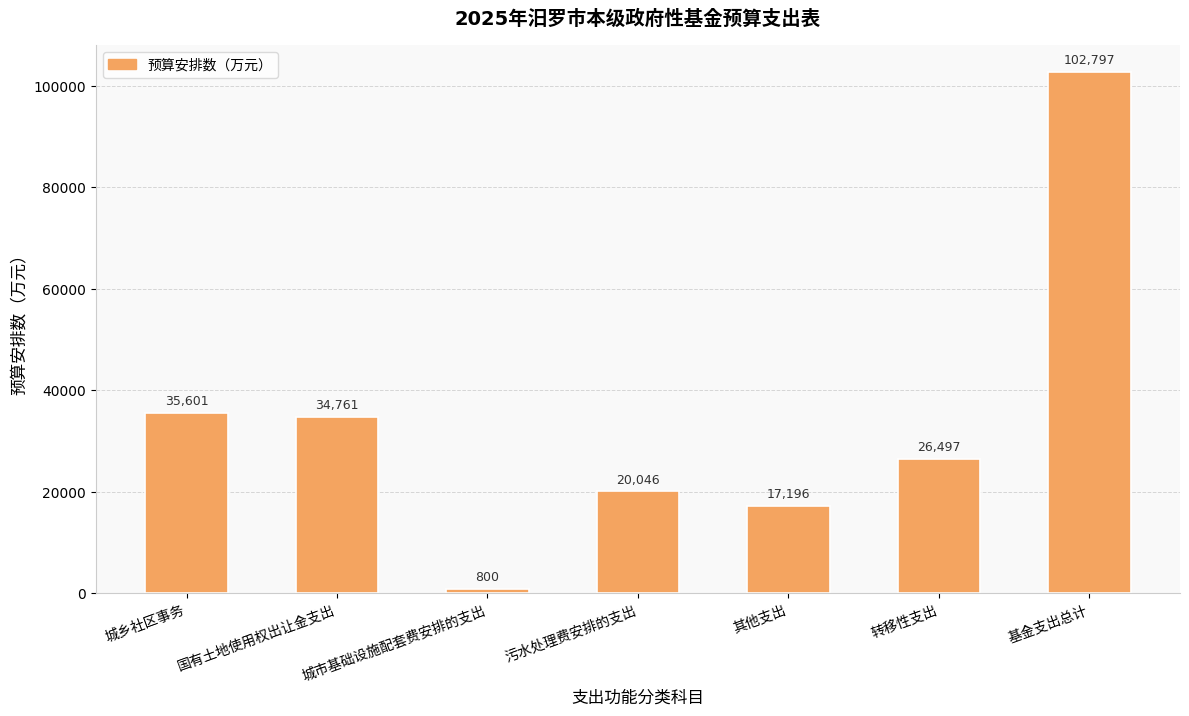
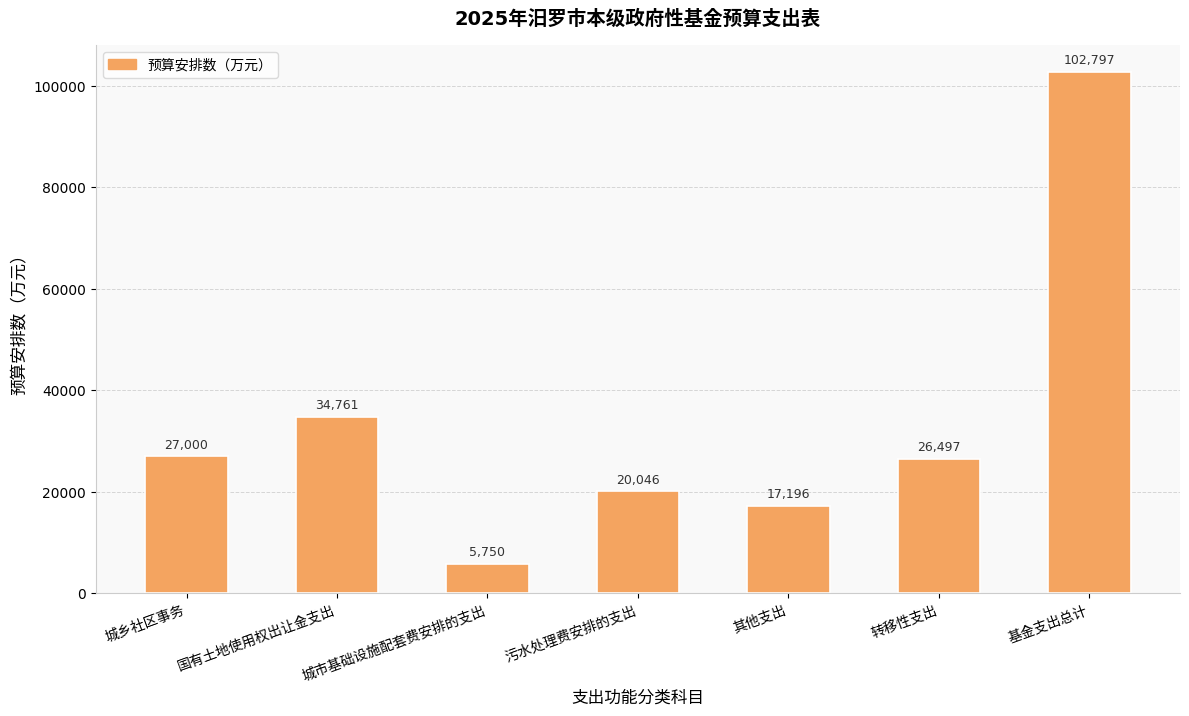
  {
-   "城乡社区事务": "35,601",
+   "城乡社区事务": "27,000",
    "国有土地使用权出让金支出": "34,761",
-   "城市基础设施配套费安排的支出": "800",
+   "城市基础设施配套费安排的支出": "5,750",
    "污水处理费安排的支出": "20,046",
    "其他支出": "17,196",
    "转移性支出": "26,497",
    "基金支出总计": "102,797"
  }
